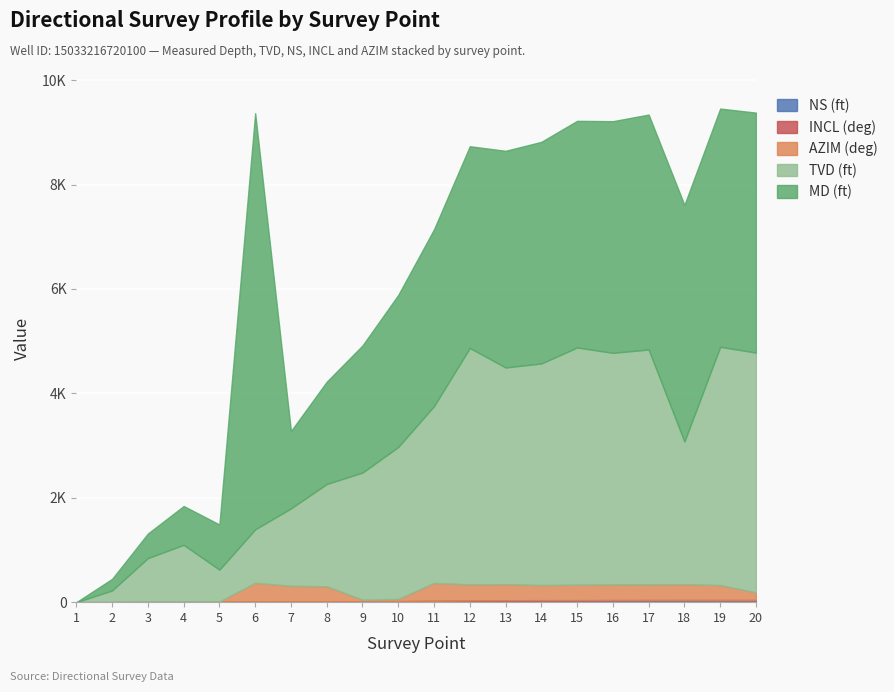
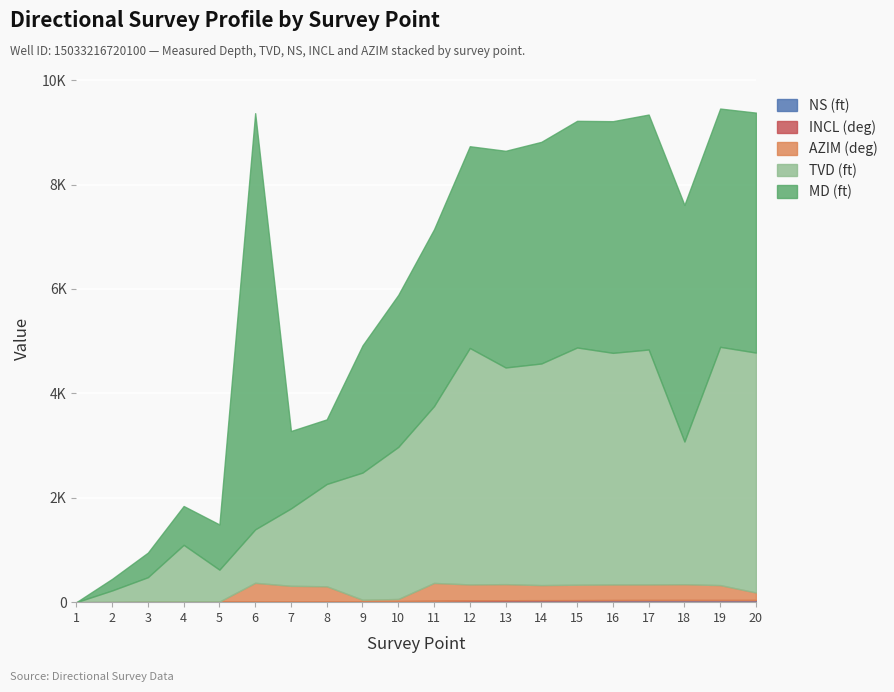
  {
    "TVD (ft)": {
      "2": 200,
-     "3": 800,
+     "3": 500,
      "4": 1100,
      "5": 600,
      "6": 1000,
      "7": 1500,
      "8": 2000,
      "9": 2400,
      "10": 2900,
      "11": 3400,
      "12": 4500,
      "13": 4200,
      "14": 4200,
      "15": 4500,
      "16": 4400,
      "17": 4500,
      "18": 2700,
      "19": 4600,
      "20": 4600
    },
    "MD (ft)": {
      "2": 200,
      "3": 500,
      "4": 700,
      "5": 900,
      "6": 8000,
      "7": 1500,
-     "8": 2000,
+     "8": 1200,
      "9": 2400,
      "10": 2900,
      "11": 3400,
      "12": 3900,
      "13": 4200,
      "14": 4200,
      "15": 4300,
      "16": 4400,
      "17": 4500,
      "18": 4500,
      "19": 4600,
      "20": 4600
    }
  }
